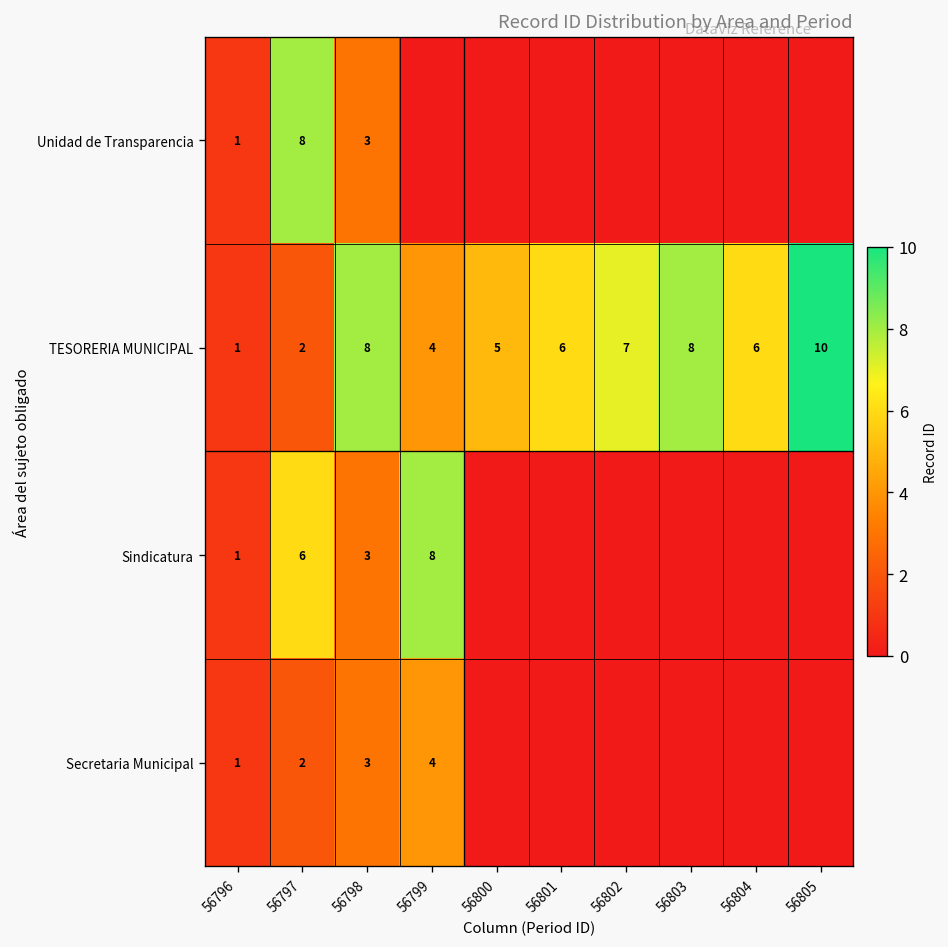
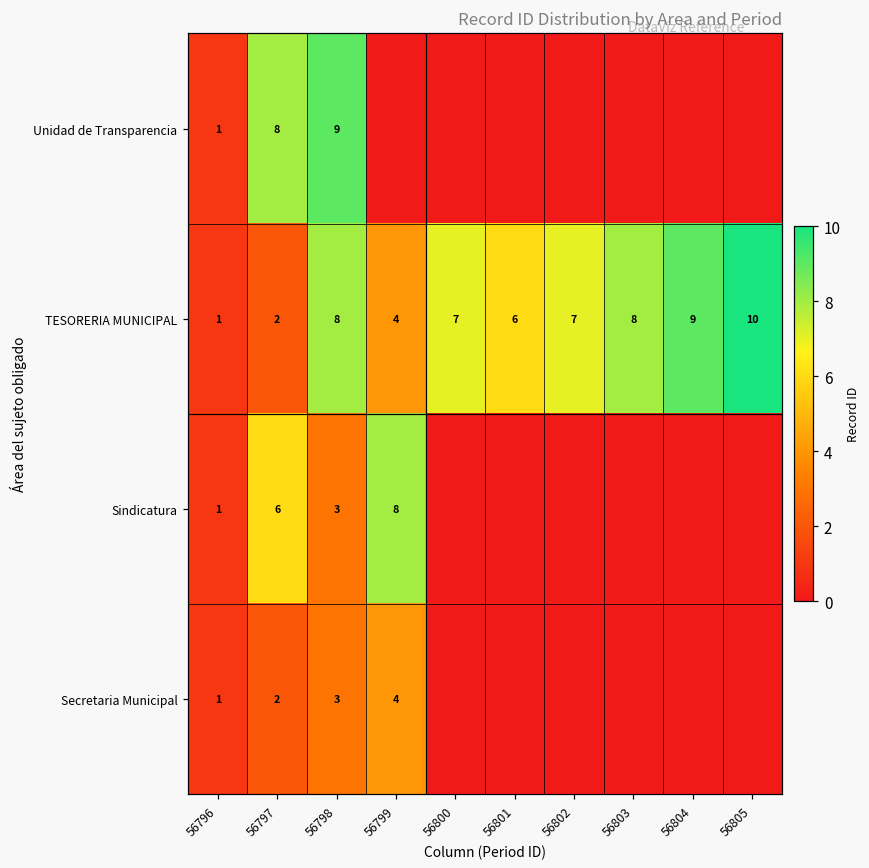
  {
    "Unidad de Transparencia": {
      "56796": 1,
      "56797": 8,
-     "56798": 3
+     "56798": 9
    },
    "TESORERIA MUNICIPAL": {
      "56796": 1,
      "56797": 2,
      "56798": 8,
      "56799": 4,
-     "56800": 5,
+     "56800": 7,
      "56801": 6,
      "56802": 7,
      "56803": 8,
-     "56804": 6,
+     "56804": 9,
      "56805": 10
    },
    "Sindicatura": {
      "56796": 1,
      "56797": 6,
      "56798": 3,
      "56799": 8
    },
    "Secretaria Municipal": {
      "56796": 1,
      "56797": 2,
      "56798": 3,
      "56799": 4
    }
  }
